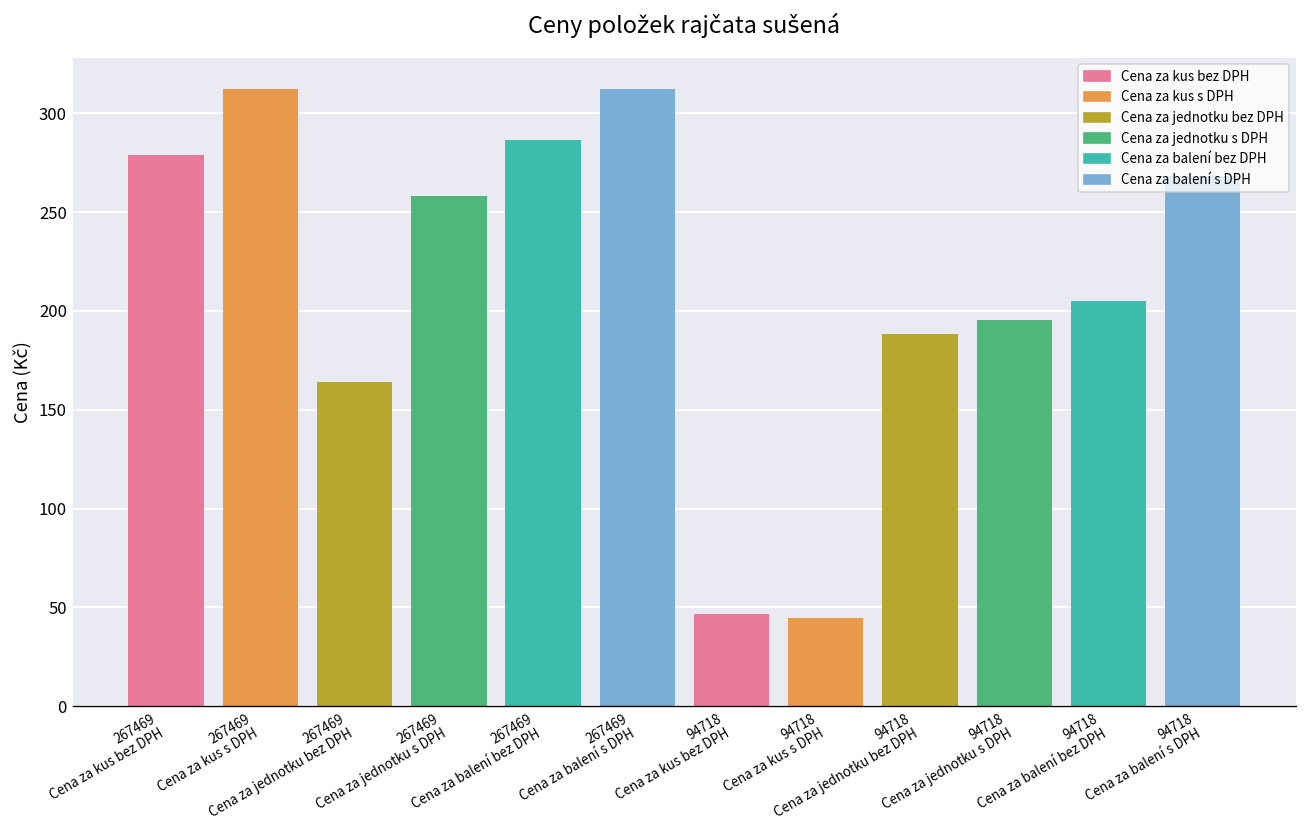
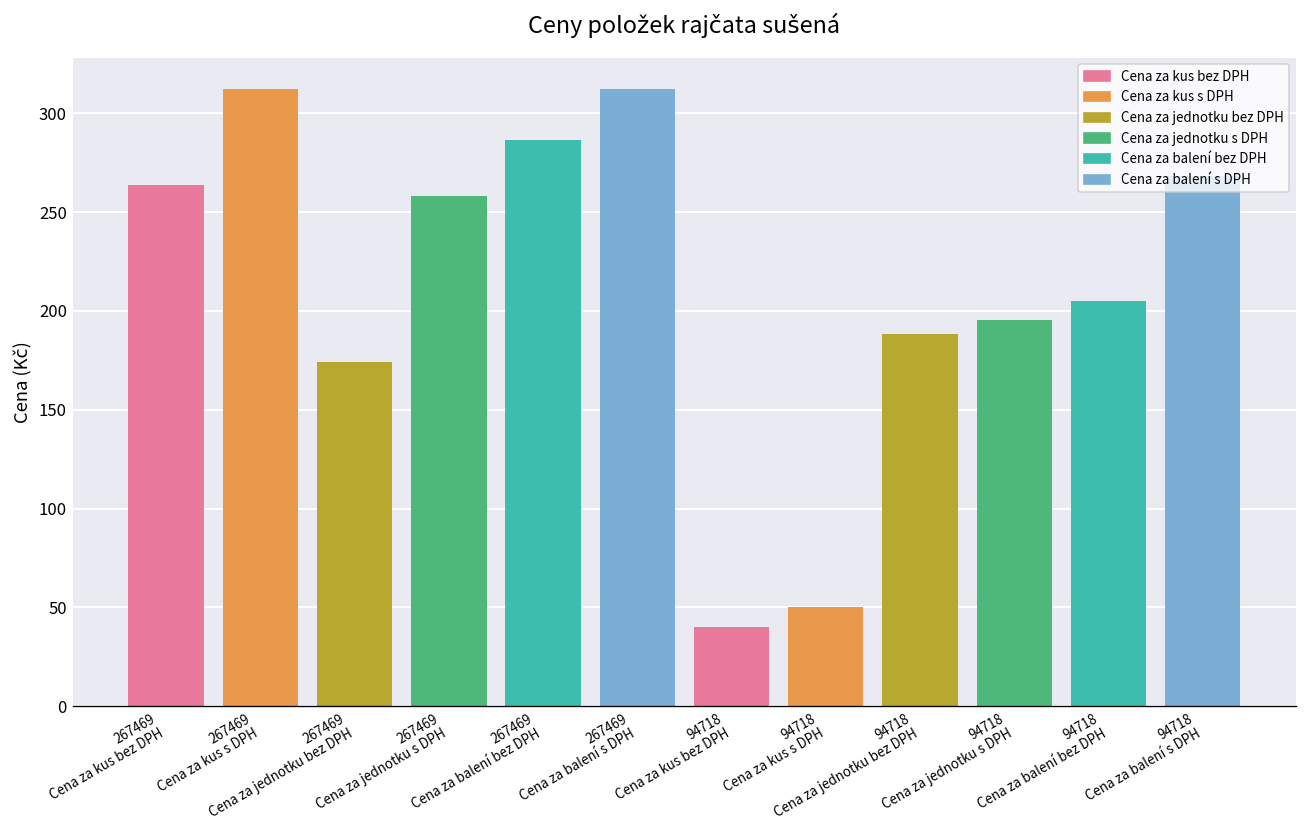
  {
-   "267469 Cena za kus bez DPH": 279,
+   "267469 Cena za kus bez DPH": 264,
    "267469 Cena za kus s DPH": 312,
-   "267469 Cena za jednotku bez DPH": 164,
+   "267469 Cena za jednotku bez DPH": 174,
    "267469 Cena za jednotku s DPH": 258,
    "267469 Cena za balení bez DPH": 287,
    "267469 Cena za balení s DPH": 312,
-   "94718 Cena za kus bez DPH": 47,
-   "94718 Cena za kus s DPH": 45,
+   "94718 Cena za kus bez DPH": 40,
+   "94718 Cena za kus s DPH": 50,
    "94718 Cena za jednotku bez DPH": 188,
    "94718 Cena za jednotku s DPH": 195,
    "94718 Cena za balení bez DPH": 205
  }
